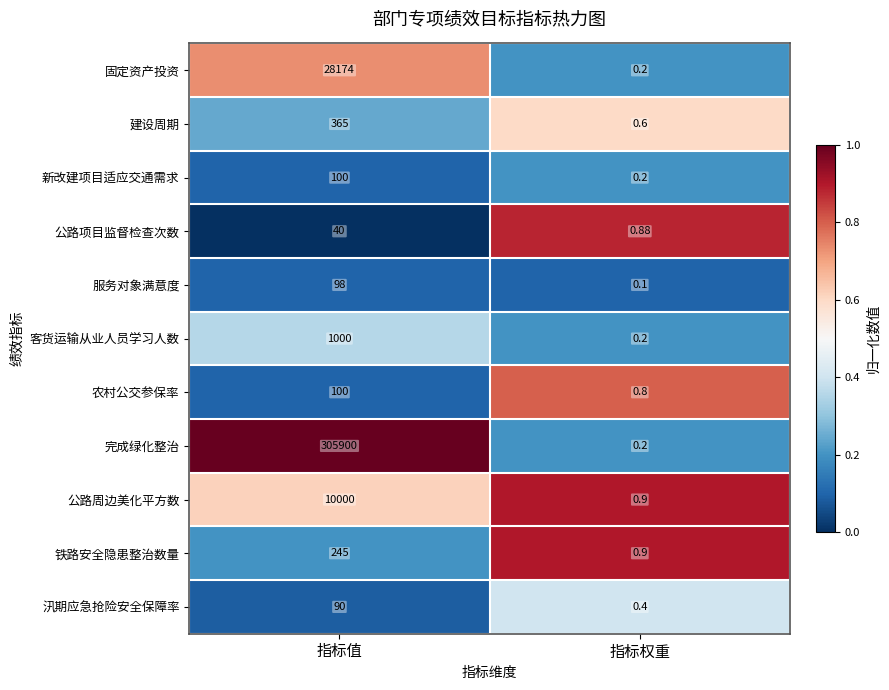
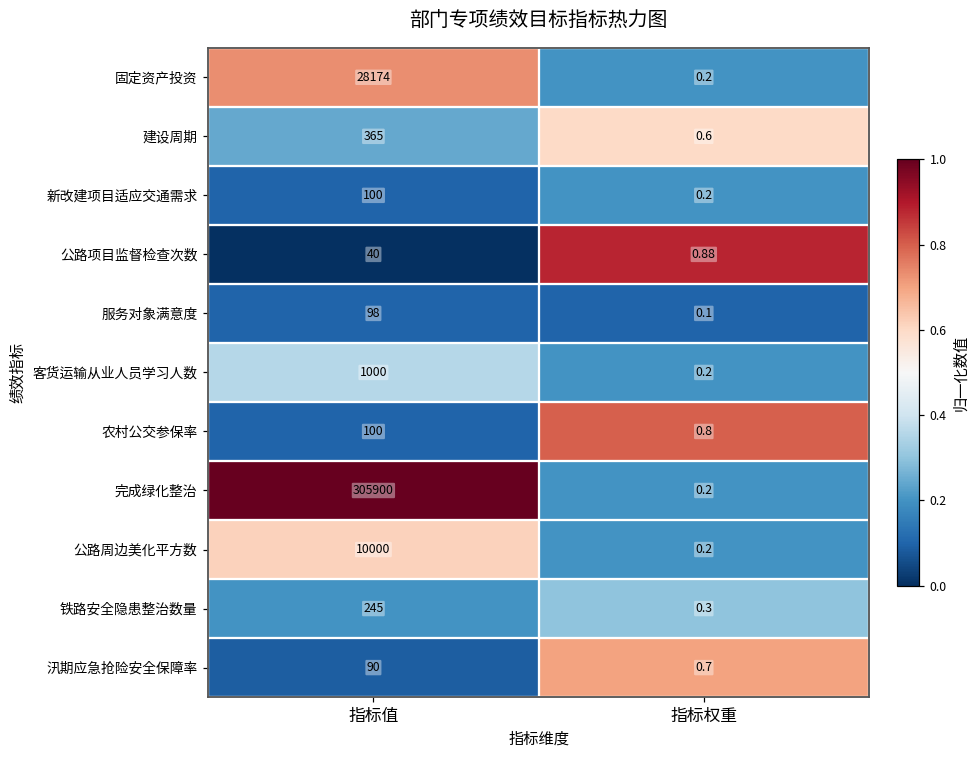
  {
    "公路周边美化平方数": {
-     "指标权重": 0.9
+     "指标权重": 0.2
    },
    "铁路安全隐患整治数量": {
-     "指标权重": 0.9
+     "指标权重": 0.3
    },
    "汛期应急抢险安全保障率": {
-     "指标权重": 0.4
+     "指标权重": 0.7
    }
  }
